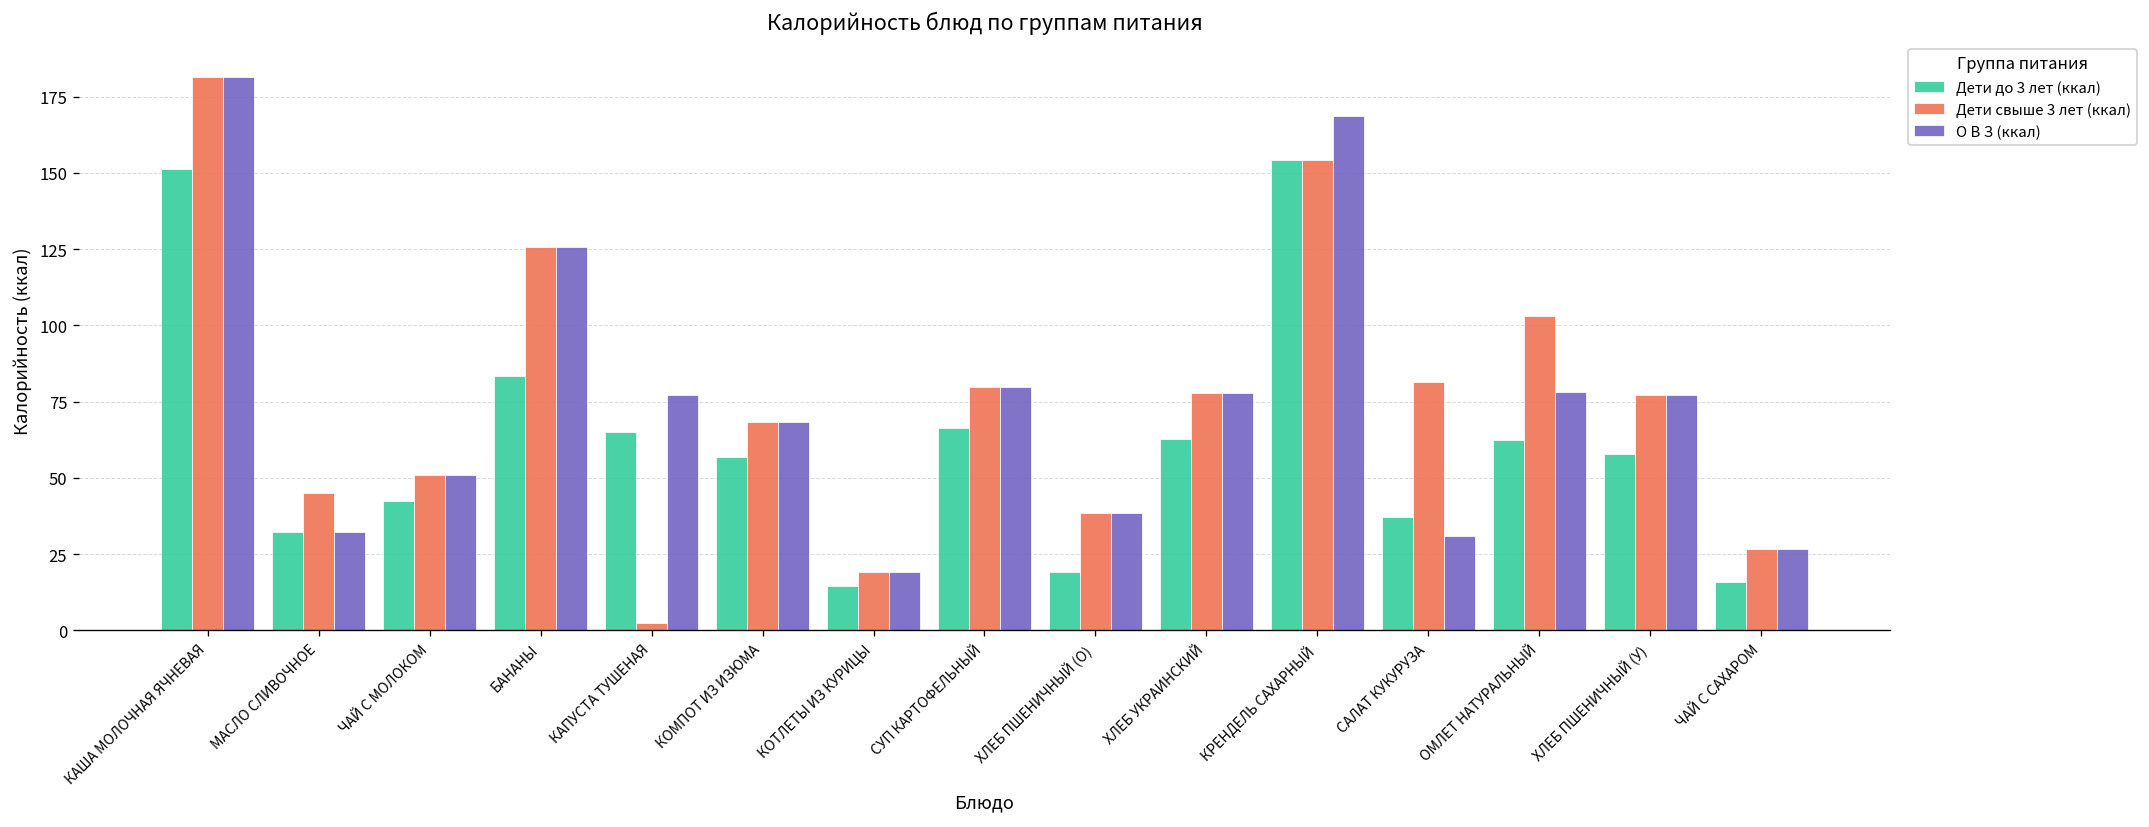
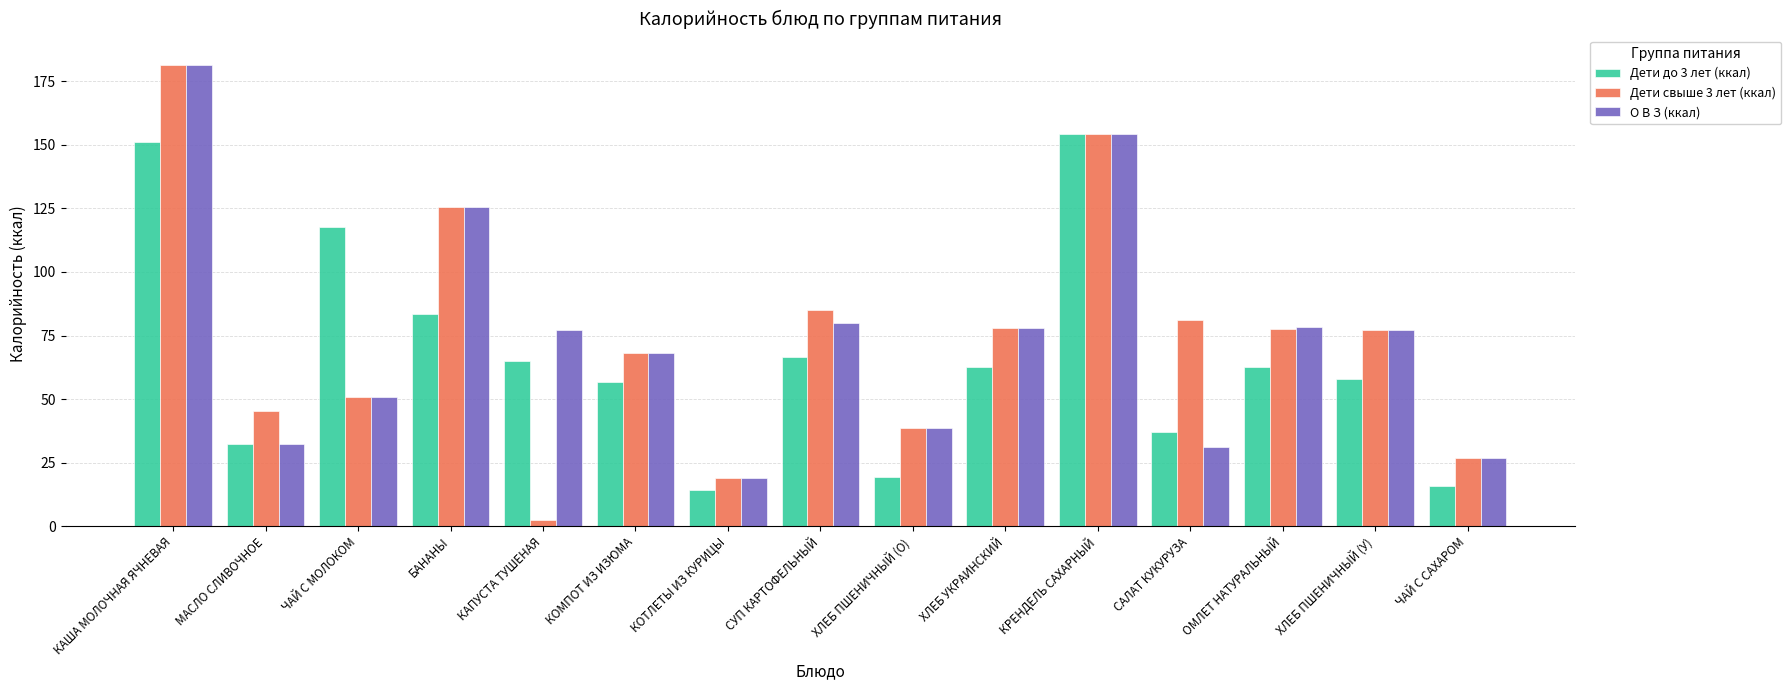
  {
    "Дети до 3 лет (ккал)": {
      "КАША МОЛОЧНАЯ ЯЧНЕВАЯ": 151,
      "МАСЛО СЛИВОЧНОЕ": 32,
-     "ЧАЙ С МОЛОКОМ": 42,
+     "ЧАЙ С МОЛОКОМ": 118,
      "БАНАНЫ": 84,
      "КАПУСТА ТУШЕНАЯ": 65,
      "КОМПОТ ИЗ ИЗЮМА": 57,
      "КОТЛЕТЫ ИЗ КУРИЦЫ": 14,
      "СУП КАРТОФЕЛЬНЫЙ": 66,
      "ХЛЕБ ПШЕНИЧНЫЙ (О)": 19,
      "ХЛЕБ УКРАИНСКИЙ": 63,
      "КРЕНДЕЛЬ САХАРНЫЙ": 154,
      "САЛАТ КУКУРУЗА": 37,
      "ОМЛЕТ НАТУРАЛЬНЫЙ": 63,
      "ХЛЕБ ПШЕНИЧНЫЙ (У)": 58,
      "ЧАЙ С САХАРОМ": 16
    },
    "Дети свыше 3 лет (ккал)": {
      "КАША МОЛОЧНАЯ ЯЧНЕВАЯ": 181,
      "МАСЛО СЛИВОЧНОЕ": 45,
      "ЧАЙ С МОЛОКОМ": 51,
      "БАНАНЫ": 126,
      "КАПУСТА ТУШЕНАЯ": 2,
      "КОМПОТ ИЗ ИЗЮМА": 68,
      "КОТЛЕТЫ ИЗ КУРИЦЫ": 19,
-     "СУП КАРТОФЕЛЬНЫЙ": 80,
+     "СУП КАРТОФЕЛЬНЫЙ": 85,
      "ХЛЕБ ПШЕНИЧНЫЙ (О)": 39,
      "ХЛЕБ УКРАИНСКИЙ": 78,
      "КРЕНДЕЛЬ САХАРНЫЙ": 154,
      "САЛАТ КУКУРУЗА": 81,
-     "ОМЛЕТ НАТУРАЛЬНЫЙ": 103,
+     "ОМЛЕТ НАТУРАЛЬНЫЙ": 78,
      "ХЛЕБ ПШЕНИЧНЫЙ (У)": 77,
      "ЧАЙ С САХАРОМ": 27
    },
    "О В З (ккал)": {
      "КАША МОЛОЧНАЯ ЯЧНЕВАЯ": 181,
      "МАСЛО СЛИВОЧНОЕ": 32,
      "ЧАЙ С МОЛОКОМ": 51,
      "БАНАНЫ": 126,
      "КАПУСТА ТУШЕНАЯ": 77,
      "КОМПОТ ИЗ ИЗЮМА": 68,
      "КОТЛЕТЫ ИЗ КУРИЦЫ": 19,
      "СУП КАРТОФЕЛЬНЫЙ": 80,
      "ХЛЕБ ПШЕНИЧНЫЙ (О)": 39,
      "ХЛЕБ УКРАИНСКИЙ": 78,
-     "КРЕНДЕЛЬ САХАРНЫЙ": 169,
+     "КРЕНДЕЛЬ САХАРНЫЙ": 154,
      "САЛАТ КУКУРУЗА": 31,
      "ОМЛЕТ НАТУРАЛЬНЫЙ": 78,
      "ХЛЕБ ПШЕНИЧНЫЙ (У)": 77,
      "ЧАЙ С САХАРОМ": 27
    }
  }
